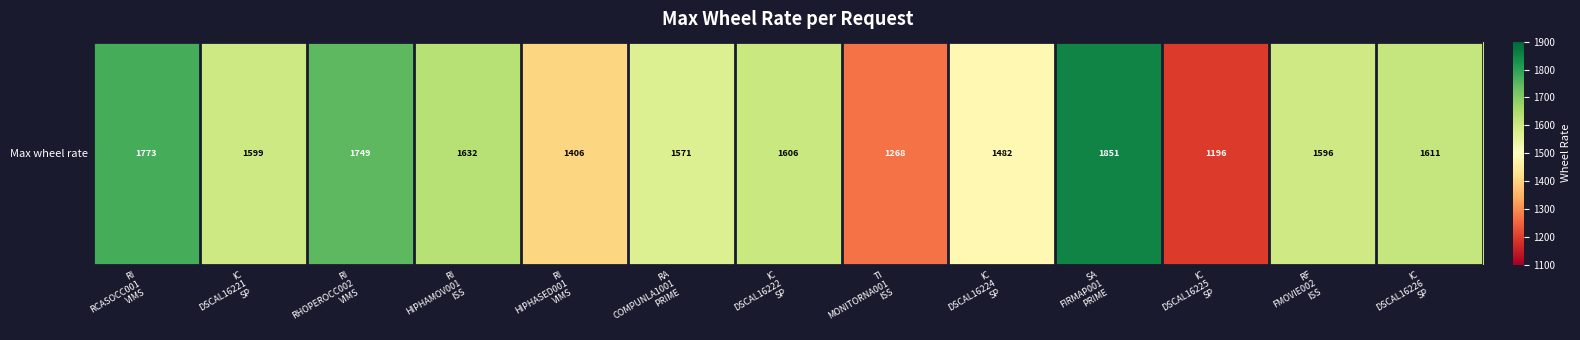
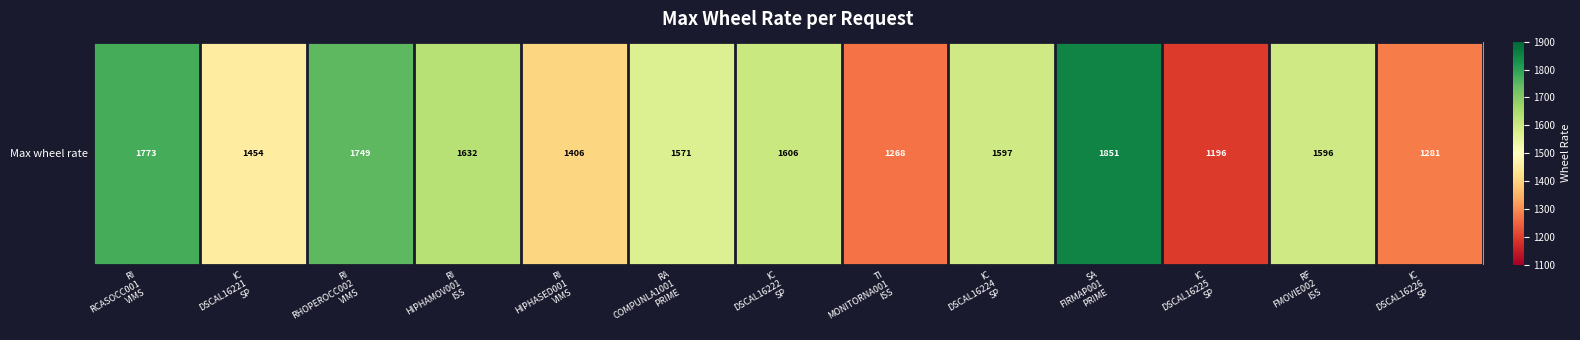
  {
    "Max wheel rate": {
      "RI RCASOCC001 VIMS": 1773,
-     "IC DSCAL16221 SP": 1599,
+     "IC DSCAL16221 SP": 1454,
      "RI RHOPEROCC002 VIMS": 1749,
      "RI HIPHAMOV001 ISS": 1632,
      "RI HIPHASED001 VIMS": 1406,
      "RA COMPUNLA1001 PRIME": 1571,
      "IC DSCAL16222 SP": 1606,
      "TI MONITORNA001 ISS": 1268,
-     "IC DSCAL16224 SP": 1482,
+     "IC DSCAL16224 SP": 1597,
      "SA FIRMAP001 PRIME": 1851,
      "IC DSCAL16225 SP": 1196,
      "RF FMOVIE002 ISS": 1596,
-     "IC DSCAL16226 SP": 1611
+     "IC DSCAL16226 SP": 1281
    }
  }
